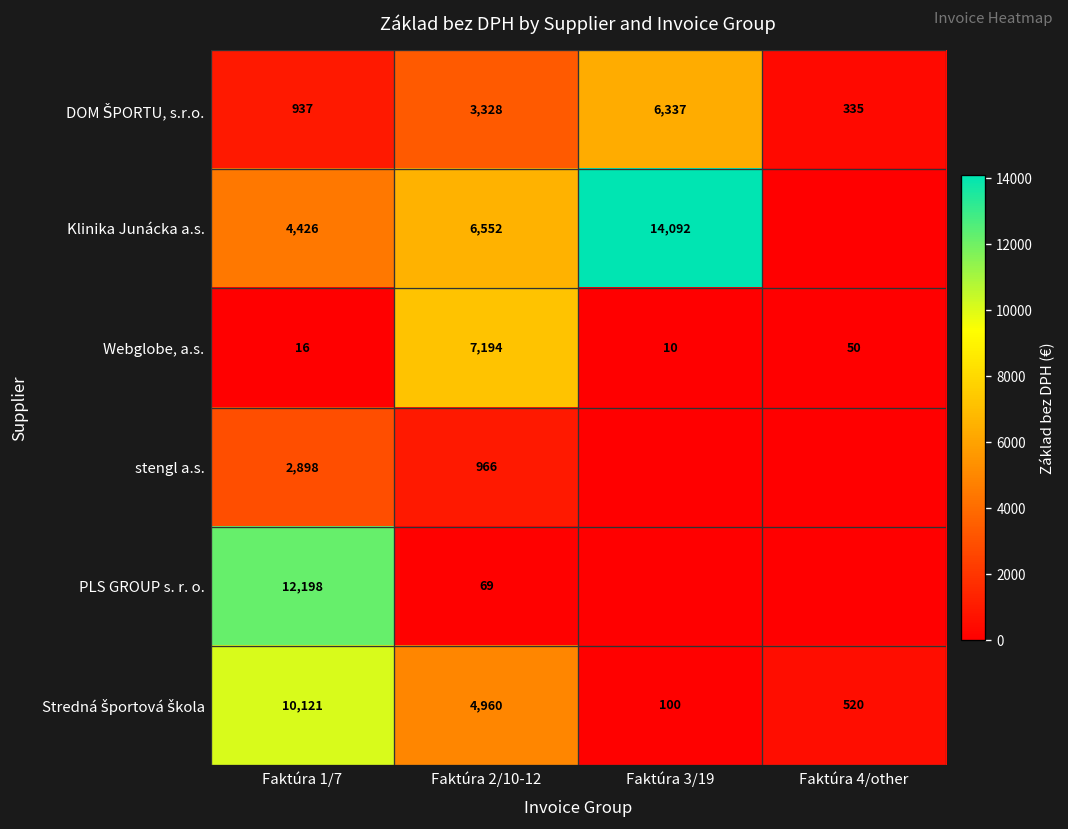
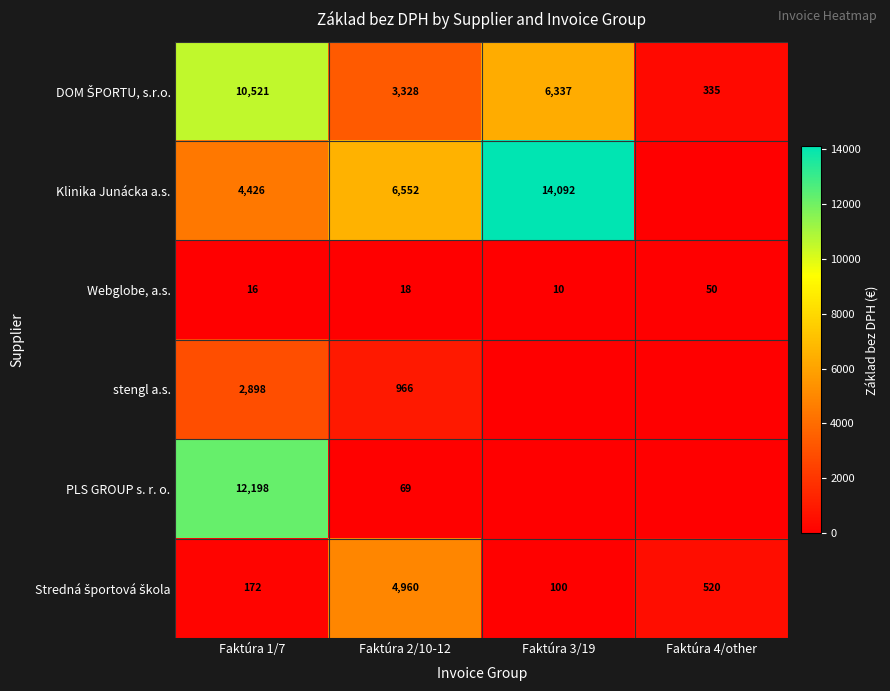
  {
    "DOM ŠPORTU, s.r.o.": {
-     "Faktúra 1/7": "937",
+     "Faktúra 1/7": "10,521",
      "Faktúra 2/10-12": "3,328",
      "Faktúra 3/19": "6,337",
      "Faktúra 4/other": "335"
    },
    "Klinika Junácka a.s.": {
      "Faktúra 1/7": "4,426",
      "Faktúra 2/10-12": "6,552",
      "Faktúra 3/19": "14,092"
    },
    "Webglobe, a.s.": {
      "Faktúra 1/7": "16",
-     "Faktúra 2/10-12": "7,194",
+     "Faktúra 2/10-12": "18",
      "Faktúra 3/19": "10",
      "Faktúra 4/other": "50"
    },
    "stengl a.s.": {
      "Faktúra 1/7": "2,898",
      "Faktúra 2/10-12": "966"
    },
    "PLS GROUP s. r. o.": {
      "Faktúra 1/7": "12,198",
      "Faktúra 2/10-12": "69"
    },
    "Stredná športová škola": {
-     "Faktúra 1/7": "10,121",
+     "Faktúra 1/7": "172",
      "Faktúra 2/10-12": "4,960",
      "Faktúra 3/19": "100",
      "Faktúra 4/other": "520"
    }
  }
